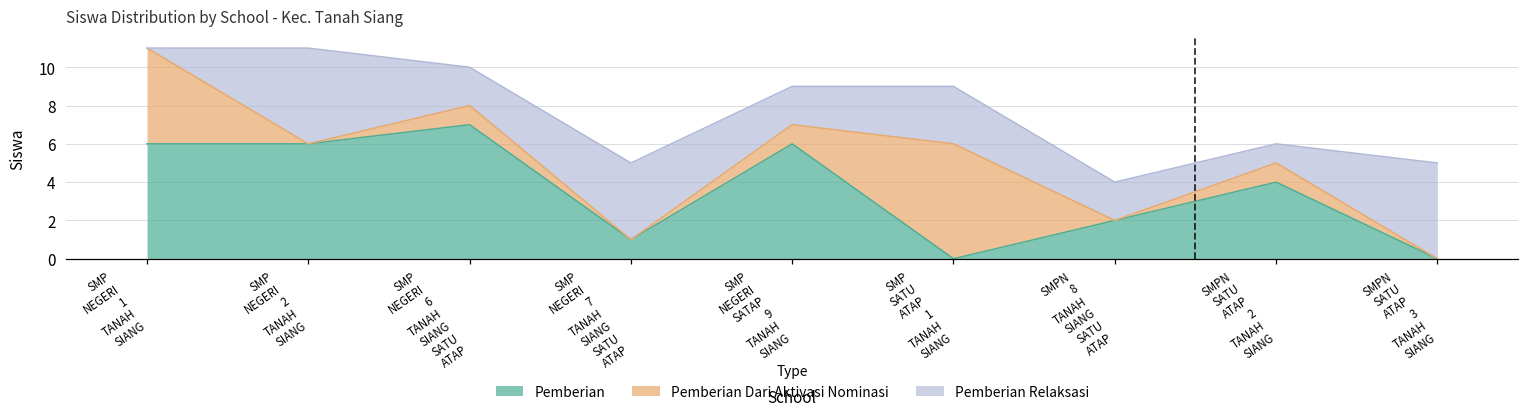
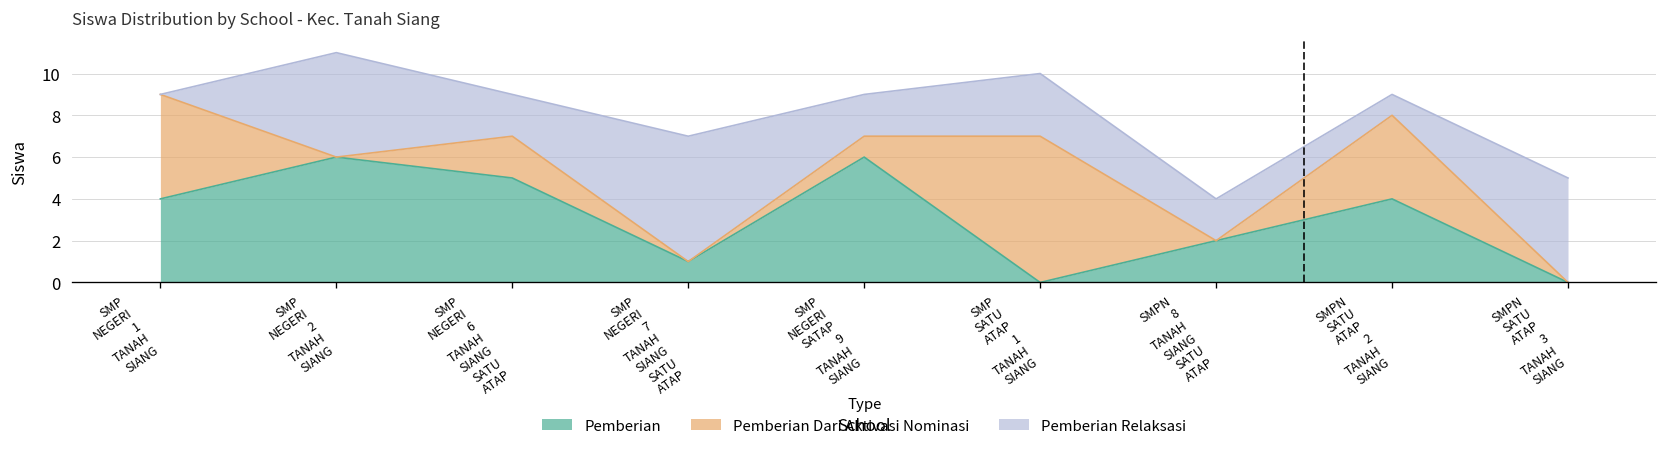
  {
    "Pemberian": {
-     "SMP NEGERI 1 TANAH SIANG": 6,
-     "SMP NEGERI 6 TANAH SIANG SATU ATAP": 7,
+     "SMP NEGERI 1 TANAH SIANG": 4,
+     "SMP NEGERI 6 TANAH SIANG SATU ATAP": 5,
      "SMP NEGERI SATAP 9 TANAH SIANG": 6,
      "SMP SATU ATAP 1 TANAH SIANG": 0,
      "SMPN SATU ATAP 2 TANAH SIANG": 4
    },
    "Pemberian Dari Aktivasi Nominasi": {
-     "SMP NEGERI 6 TANAH SIANG SATU ATAP": 1,
+     "SMP NEGERI 6 TANAH SIANG SATU ATAP": 2,
      "SMP NEGERI SATAP 9 TANAH SIANG": 1,
-     "SMP SATU ATAP 1 TANAH SIANG": 6,
-     "SMPN SATU ATAP 2 TANAH SIANG": 1
+     "SMP SATU ATAP 1 TANAH SIANG": 7,
+     "SMPN SATU ATAP 2 TANAH SIANG": 4
    },
    "Pemberian Relaksasi": {
      "SMP NEGERI 2 TANAH SIANG": 5,
      "SMP NEGERI 6 TANAH SIANG SATU ATAP": 2,
-     "SMP NEGERI 7 TANAH SIANG SATU ATAP": 4,
+     "SMP NEGERI 7 TANAH SIANG SATU ATAP": 6,
      "SMP NEGERI SATAP 9 TANAH SIANG": 2,
      "SMP SATU ATAP 1 TANAH SIANG": 3,
      "SMPN 8 TANAH SIANG SATU ATAP": 2,
      "SMPN SATU ATAP 2 TANAH SIANG": 1,
      "SMPN SATU ATAP 3 TANAH SIANG": 5
    }
  }
